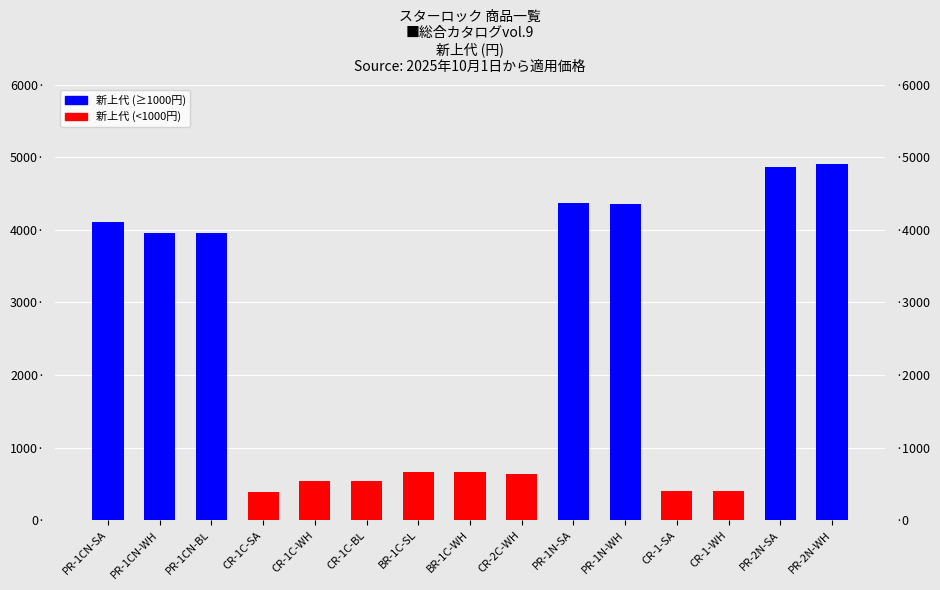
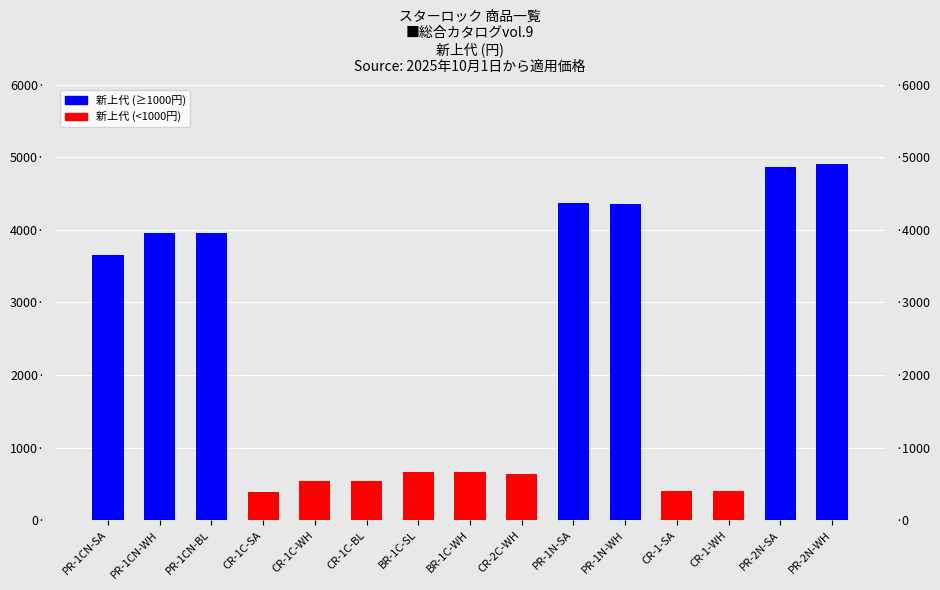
  {
-   "PR-1CN-SA": "4100·",
+   "PR-1CN-SA": "3700·",
    "PR-1CN-WH": "4000·",
    "PR-1CN-BL": "4000·",
    "CR-1C-SA": "400·",
    "CR-1C-WH": "500·",
    "CR-1C-BL": "500·",
    "BR-1C-SL": "700·",
    "BR-1C-WH": "700·",
    "CR-2C-WH": "600·",
    "PR-1N-SA": "4400·",
    "PR-1N-WH": "4400·",
    "CR-1-SA": "400·",
    "CR-1-WH": "400·",
    "PR-2N-SA": "4900·",
    "PR-2N-WH": "4900·"
  }
